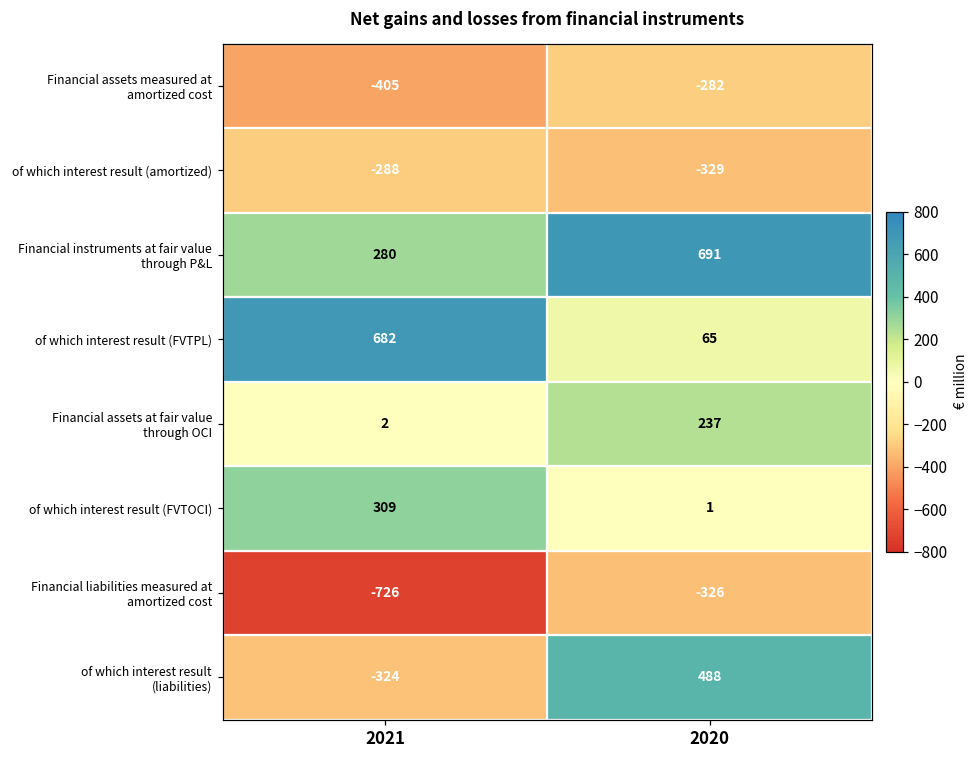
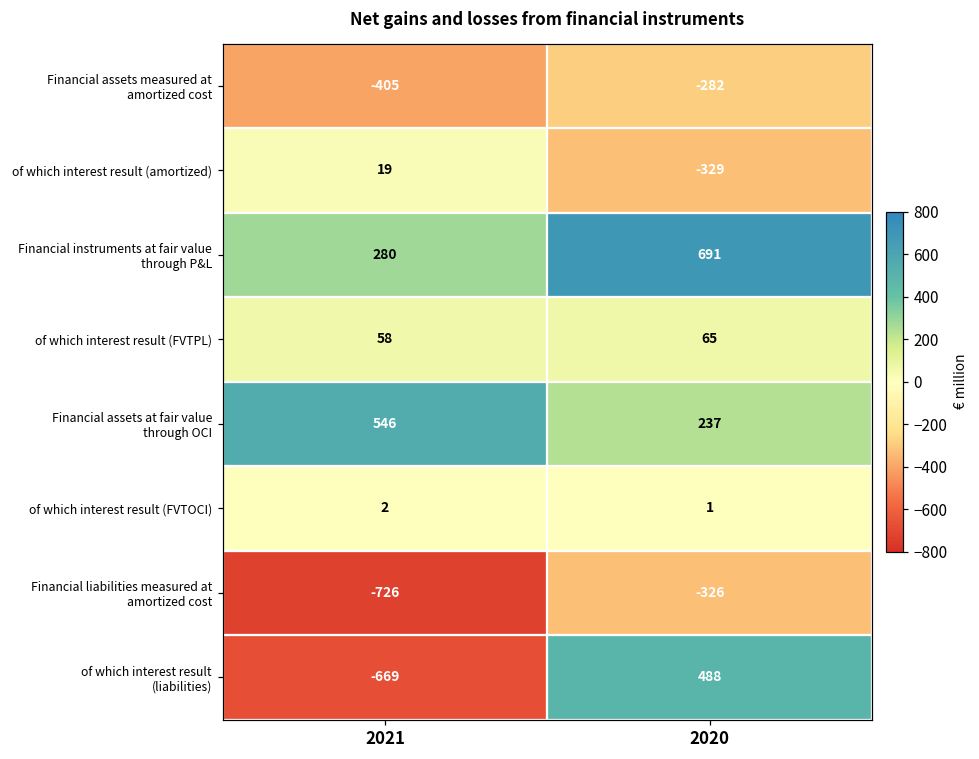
  {
    "Financial assets measured at amortized cost": {
      "2021": -405,
      "2020": -282
    },
    "of which interest result (amortized)": {
-     "2021": -288,
+     "2021": 19,
      "2020": -329
    },
    "Financial instruments at fair value through P&L": {
      "2021": 280,
      "2020": 691
    },
    "of which interest result (FVTPL)": {
-     "2021": 682,
+     "2021": 58,
      "2020": 65
    },
    "Financial assets at fair value through OCI": {
-     "2021": 2,
+     "2021": 546,
      "2020": 237
    },
    "of which interest result (FVTOCI)": {
-     "2021": 309,
+     "2021": 2,
      "2020": 1
    },
    "Financial liabilities measured at amortized cost": {
      "2021": -726,
      "2020": -326
    },
    "of which interest result (liabilities)": {
-     "2021": -324,
+     "2021": -669,
      "2020": 488
    }
  }
